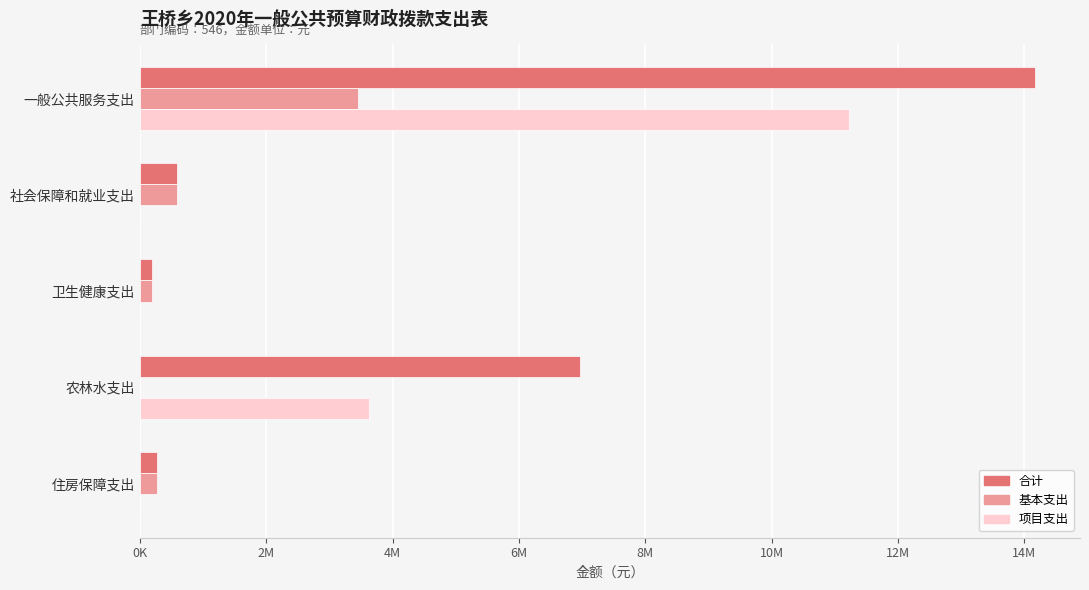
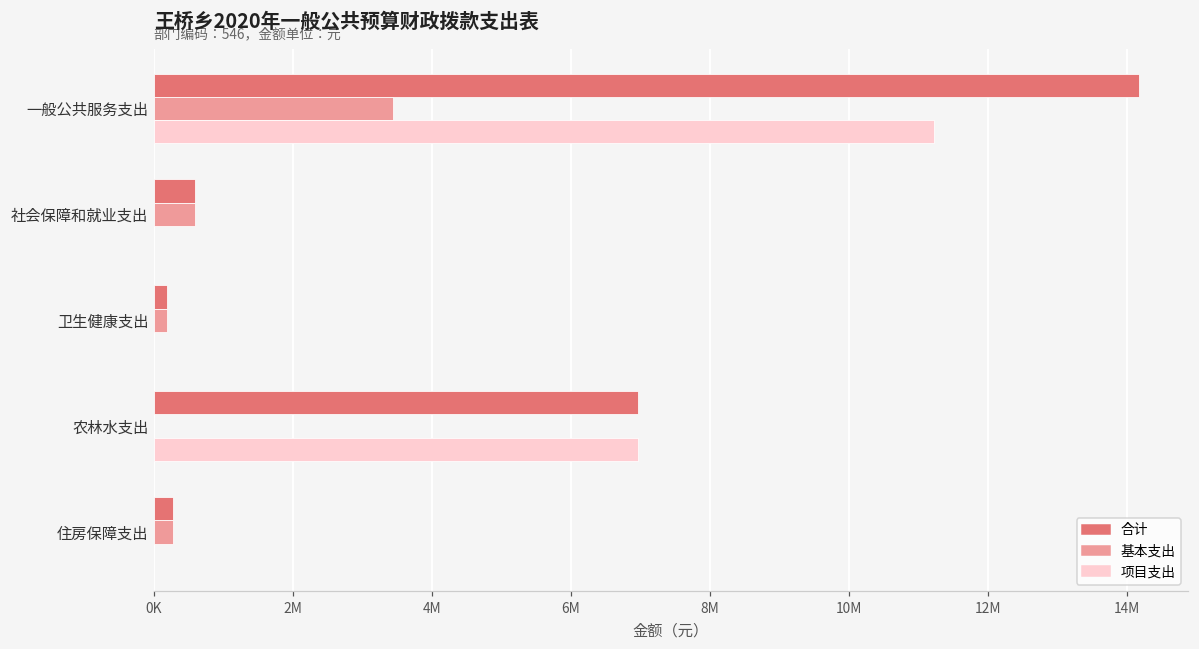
  {
    "项目支出": {
      "一般公共服务支出": 11200000,
      "社会保障和就业支出": 0,
      "卫生健康支出": 0,
-     "农林水支出": 3600000,
+     "农林水支出": 7000000,
      "住房保障支出": 0
    }
  }
